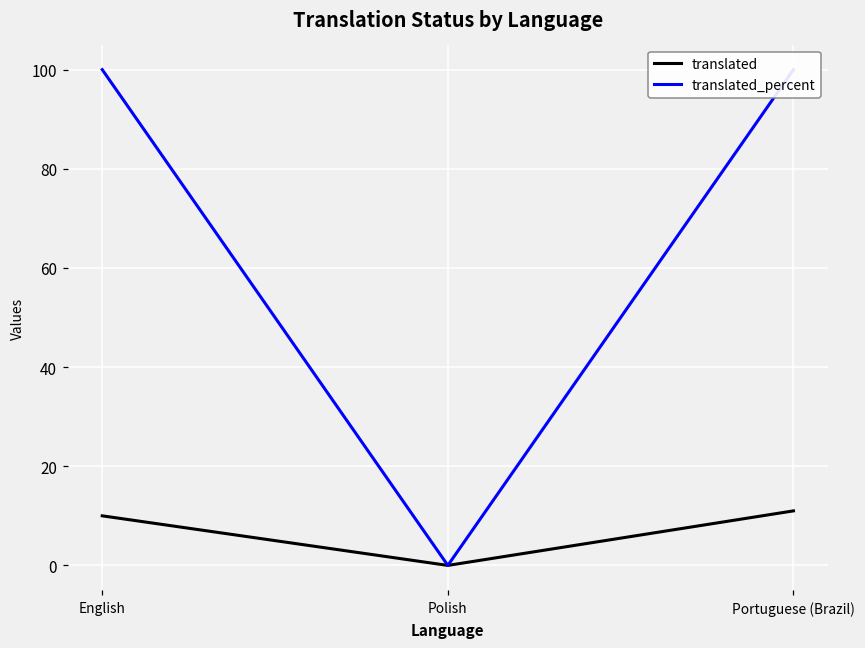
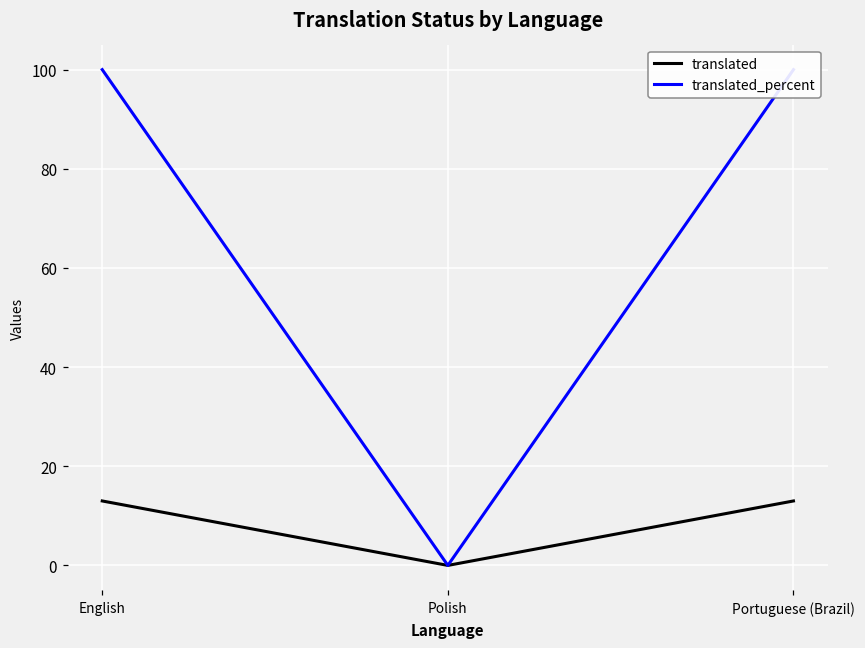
  {
    "translated": {
-     "English": 10,
-     "Portuguese (Brazil)": 11
+     "English": 13,
+     "Portuguese (Brazil)": 13
    },
    "translated_percent": {
      "English": 100
    }
  }
